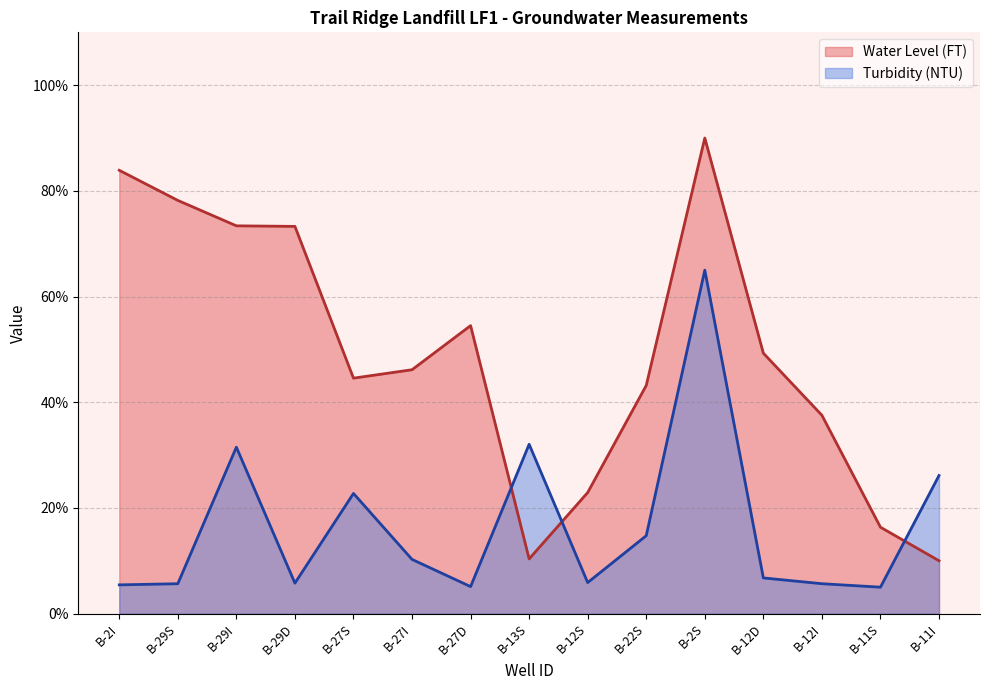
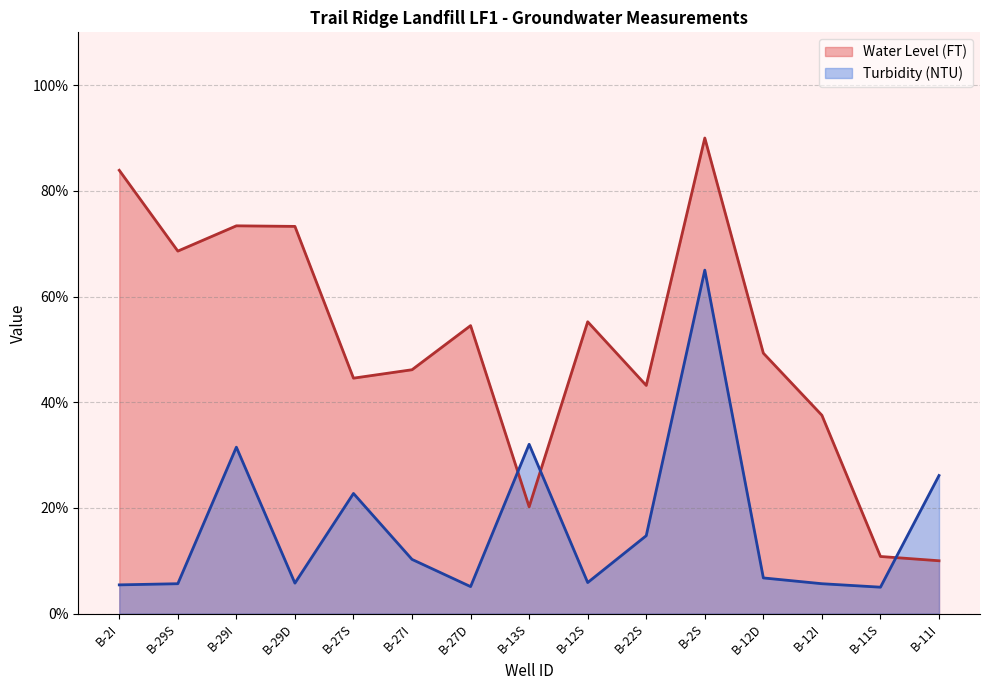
  {
    "Water Level (FT)": {
      "B-2I": "84%",
-     "B-29S": "78%",
+     "B-29S": "69%",
      "B-29I": "73%",
      "B-29D": "73%",
      "B-27S": "45%",
      "B-27I": "46%",
      "B-27D": "54%",
-     "B-13S": "10%",
-     "B-12S": "23%",
+     "B-13S": "20%",
+     "B-12S": "55%",
      "B-22S": "43%",
      "B-2S": "90%",
      "B-12D": "49%",
      "B-12I": "38%",
-     "B-11S": "16%",
+     "B-11S": "11%",
      "B-11I": "10%"
    },
    "Turbidity (NTU)": {
      "B-2I": "5%",
      "B-29S": "6%",
      "B-29I": "31%",
      "B-29D": "6%",
      "B-27S": "23%",
      "B-27I": "10%",
      "B-27D": "5%",
      "B-13S": "32%",
      "B-12S": "6%",
      "B-22S": "15%",
      "B-2S": "65%",
      "B-12D": "7%",
      "B-12I": "6%",
      "B-11S": "5%",
      "B-11I": "26%"
    }
  }
